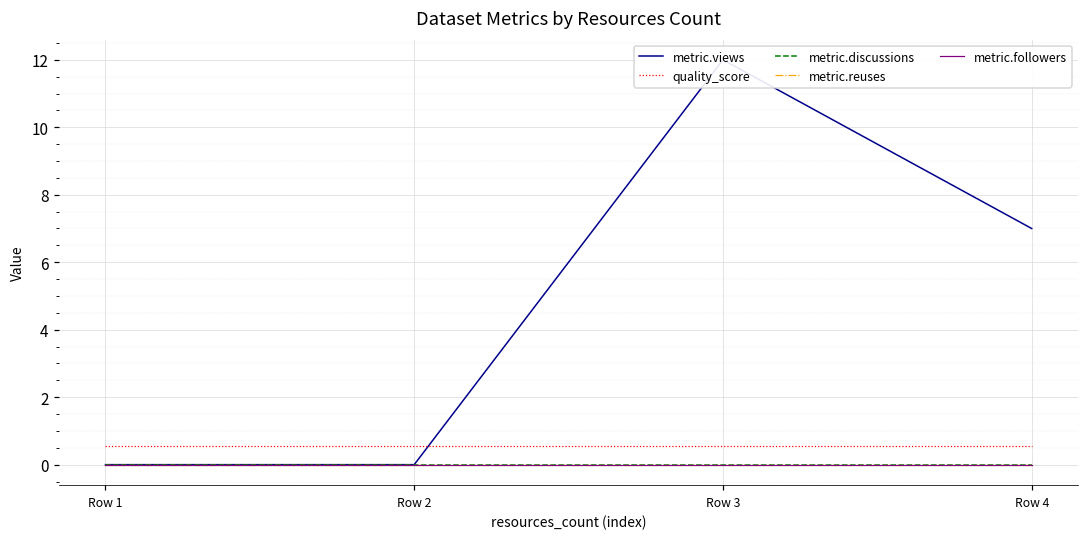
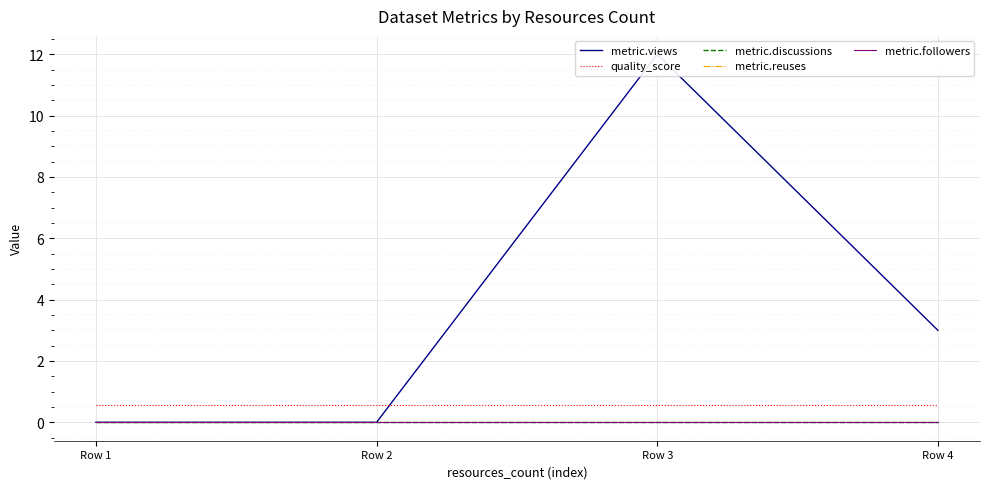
  {
    "metric.views": {
-     "Row 4": 7
+     "Row 4": 3
    },
    "quality_score": {
      "Row 1": 0.6,
      "Row 2": 0.6,
      "Row 3": 0.6,
      "Row 4": 0.6
    },
    "metric.followers": {
      "Row 3": 0,
      "Row 4": 0
    }
  }
